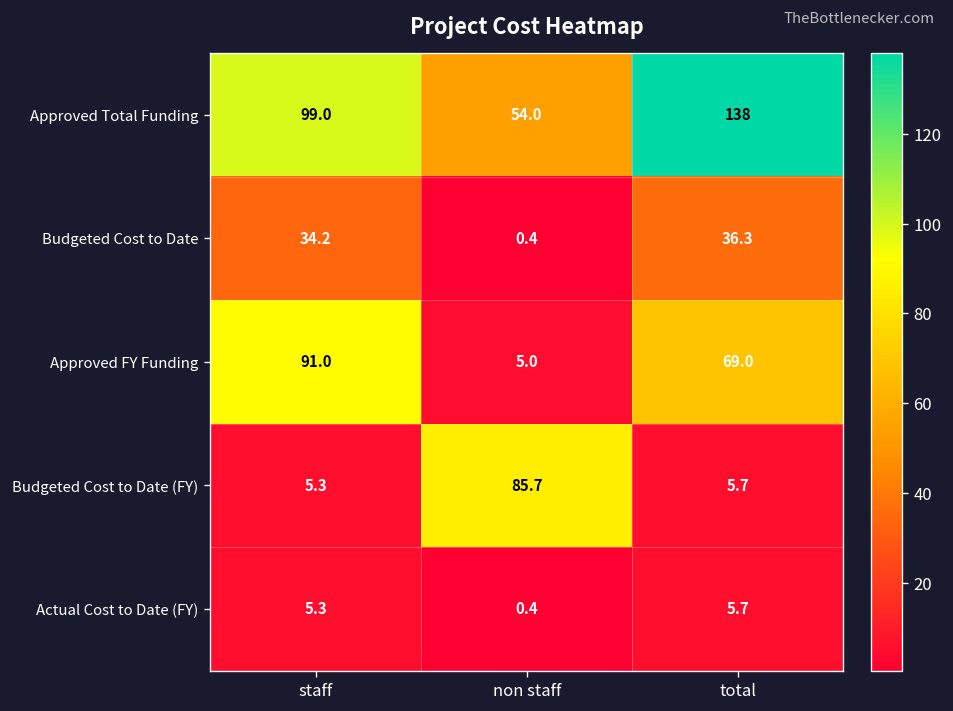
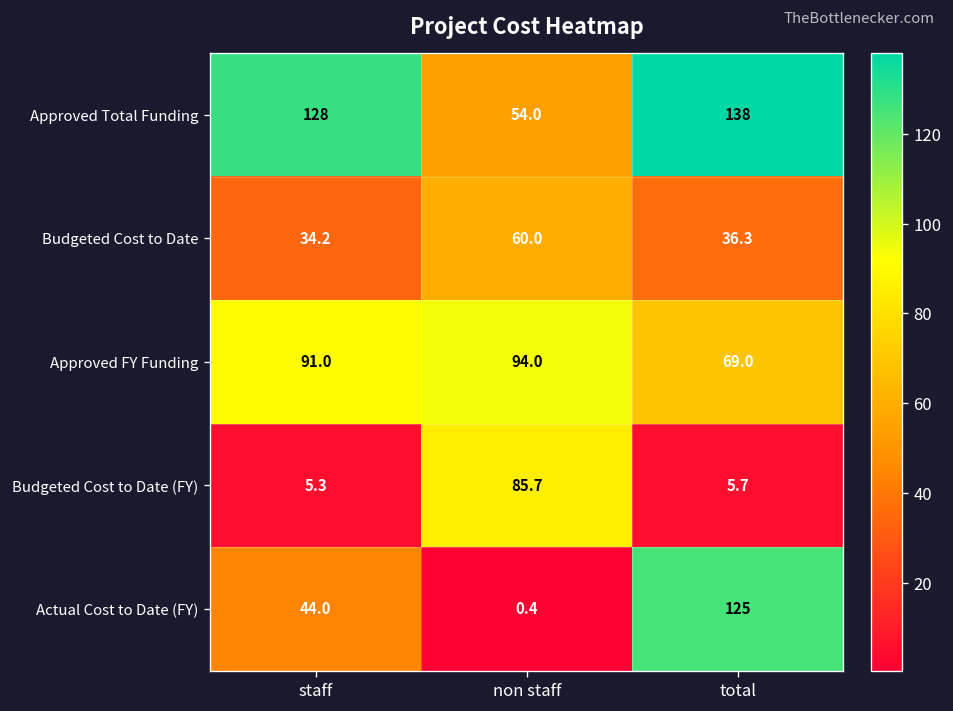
  {
    "Approved Total Funding": {
-     "staff": 99.0,
+     "staff": 128,
      "non staff": 54.0,
      "total": 138
    },
    "Budgeted Cost to Date": {
      "staff": 34.2,
-     "non staff": 0.4,
+     "non staff": 60.0,
      "total": 36.3
    },
    "Approved FY Funding": {
      "staff": 91.0,
-     "non staff": 5.0,
+     "non staff": 94.0,
      "total": 69.0
    },
    "Budgeted Cost to Date (FY)": {
      "staff": 5.3,
      "non staff": 85.7,
      "total": 5.7
    },
    "Actual Cost to Date (FY)": {
-     "staff": 5.3,
+     "staff": 44.0,
      "non staff": 0.4,
-     "total": 5.7
+     "total": 125
    }
  }
